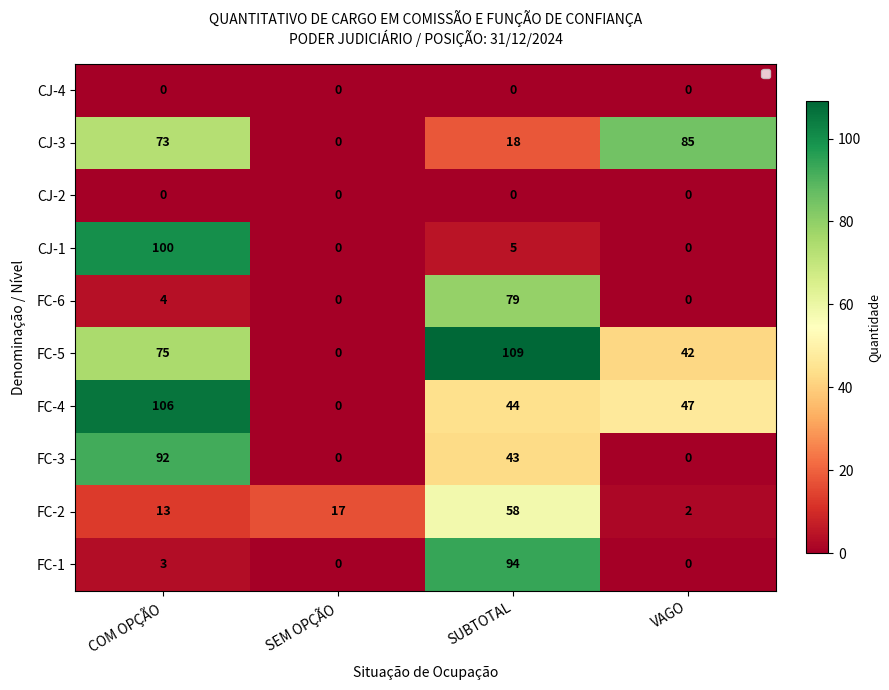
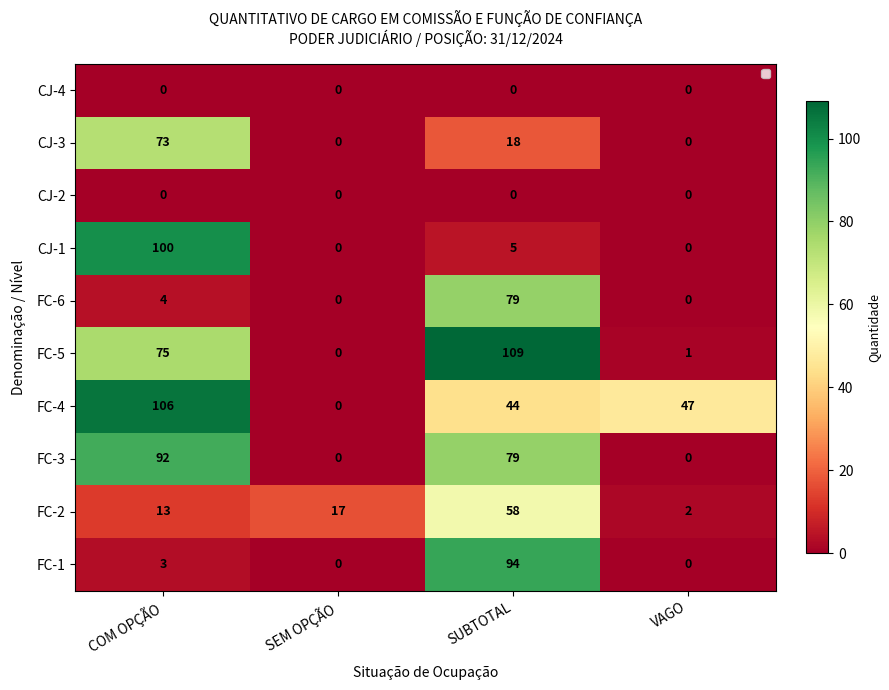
  {
    "CJ-4": {
      "COM OPÇÃO": 0,
      "SEM OPÇÃO": 0,
      "SUBTOTAL": 0,
      "VAGO": 0
    },
    "CJ-3": {
      "COM OPÇÃO": 73,
      "SEM OPÇÃO": 0,
      "SUBTOTAL": 18,
-     "VAGO": 85
+     "VAGO": 0
    },
    "CJ-2": {
      "COM OPÇÃO": 0,
      "SEM OPÇÃO": 0,
      "SUBTOTAL": 0,
      "VAGO": 0
    },
    "CJ-1": {
      "COM OPÇÃO": 100,
      "SEM OPÇÃO": 0,
      "SUBTOTAL": 5,
      "VAGO": 0
    },
    "FC-6": {
      "COM OPÇÃO": 4,
      "SEM OPÇÃO": 0,
      "SUBTOTAL": 79,
      "VAGO": 0
    },
    "FC-5": {
      "COM OPÇÃO": 75,
      "SEM OPÇÃO": 0,
      "SUBTOTAL": 109,
-     "VAGO": 42
+     "VAGO": 1
    },
    "FC-4": {
      "COM OPÇÃO": 106,
      "SEM OPÇÃO": 0,
      "SUBTOTAL": 44,
      "VAGO": 47
    },
    "FC-3": {
      "COM OPÇÃO": 92,
      "SEM OPÇÃO": 0,
-     "SUBTOTAL": 43,
+     "SUBTOTAL": 79,
      "VAGO": 0
    },
    "FC-2": {
      "COM OPÇÃO": 13,
      "SEM OPÇÃO": 17,
      "SUBTOTAL": 58,
      "VAGO": 2
    },
    "FC-1": {
      "COM OPÇÃO": 3,
      "SEM OPÇÃO": 0,
      "SUBTOTAL": 94,
      "VAGO": 0
    }
  }
